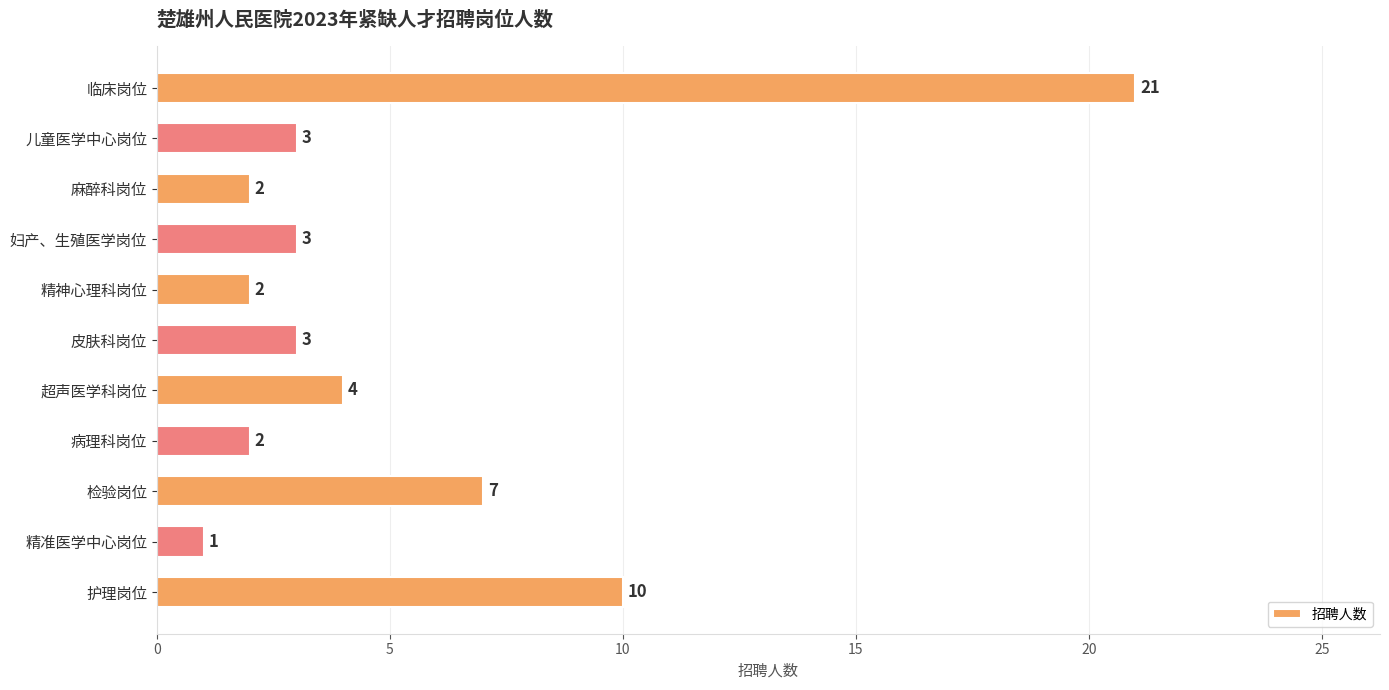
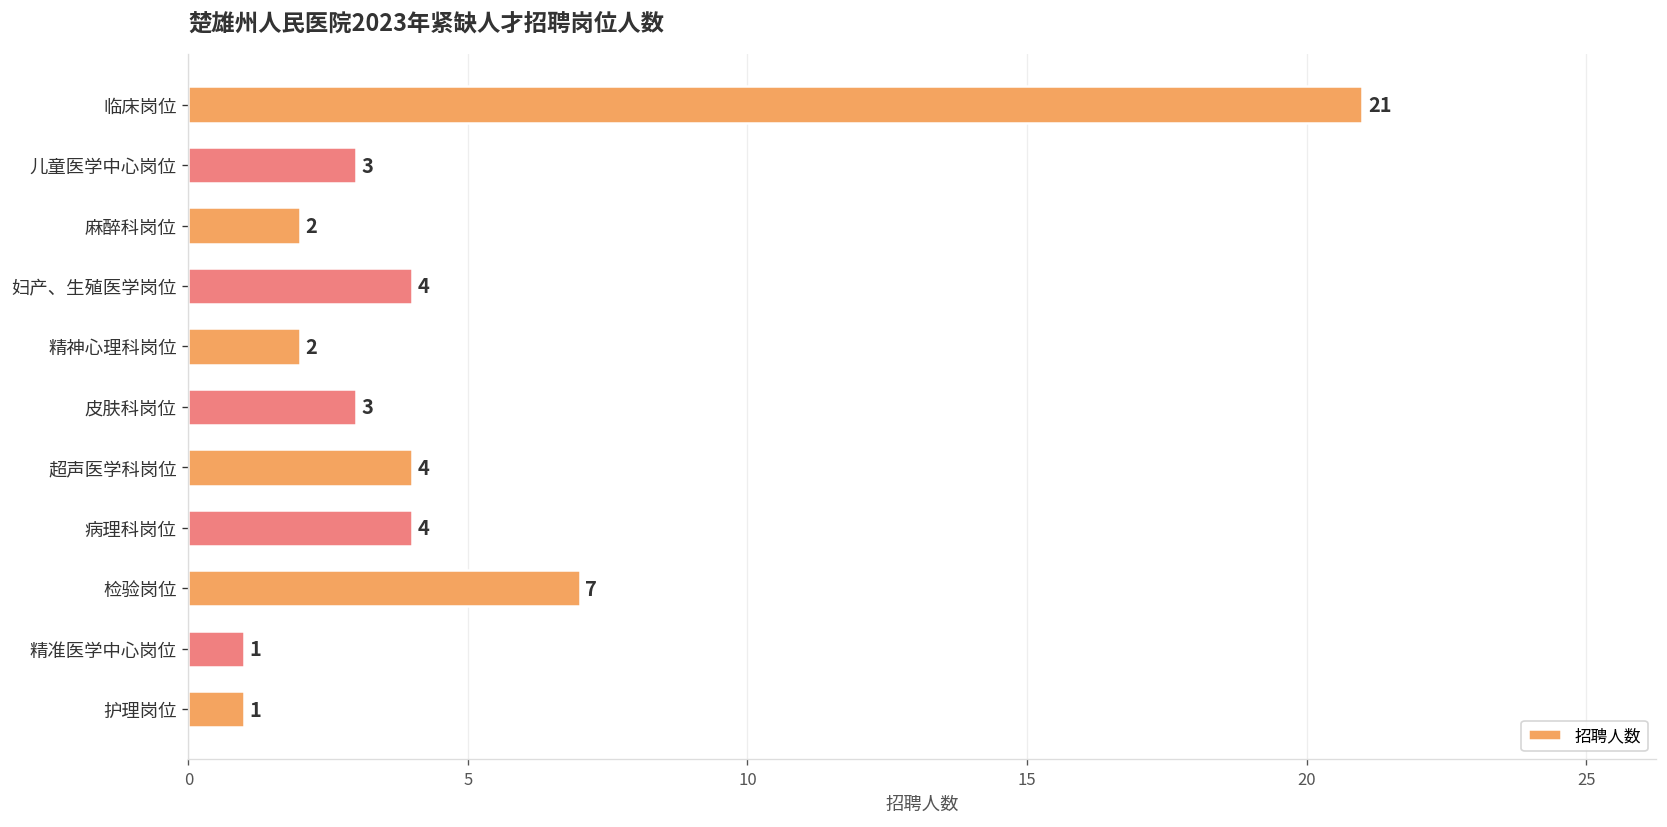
  {
    "临床岗位": 21,
    "儿童医学中心岗位": 3,
    "麻醉科岗位": 2,
-   "妇产、生殖医学岗位": 3,
+   "妇产、生殖医学岗位": 4,
    "精神心理科岗位": 2,
    "皮肤科岗位": 3,
    "超声医学科岗位": 4,
-   "病理科岗位": 2,
+   "病理科岗位": 4,
    "检验岗位": 7,
    "精准医学中心岗位": 1,
-   "护理岗位": 10
+   "护理岗位": 1
  }
